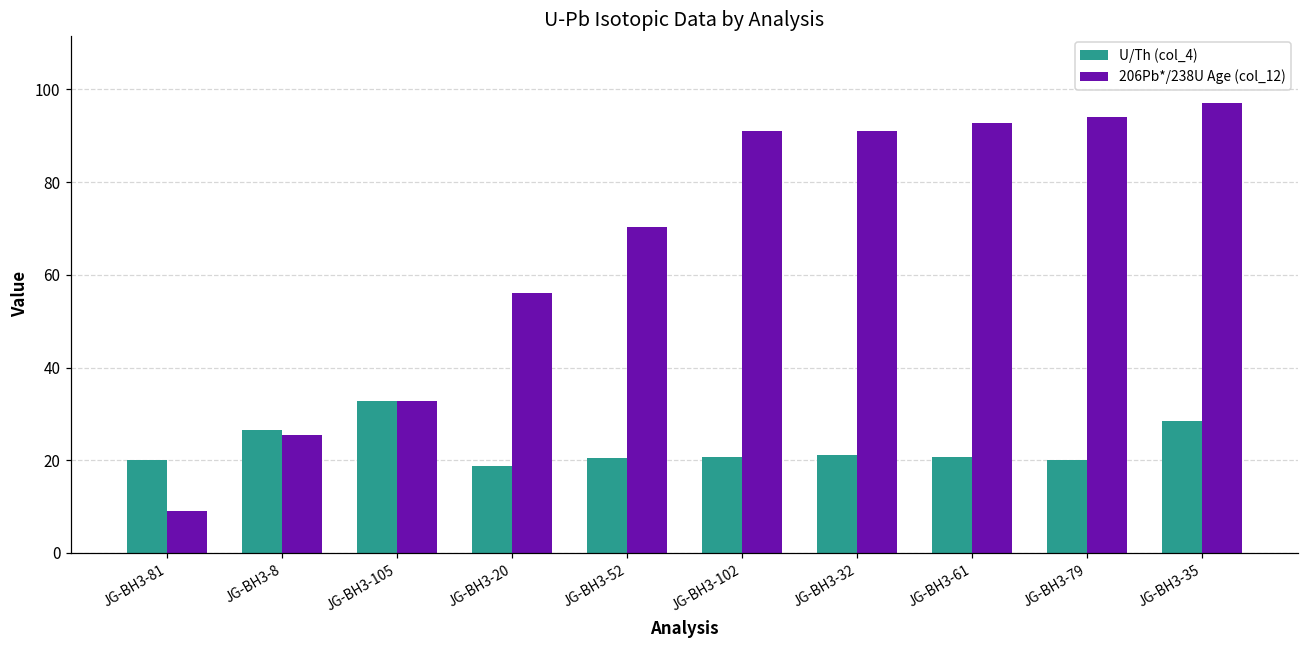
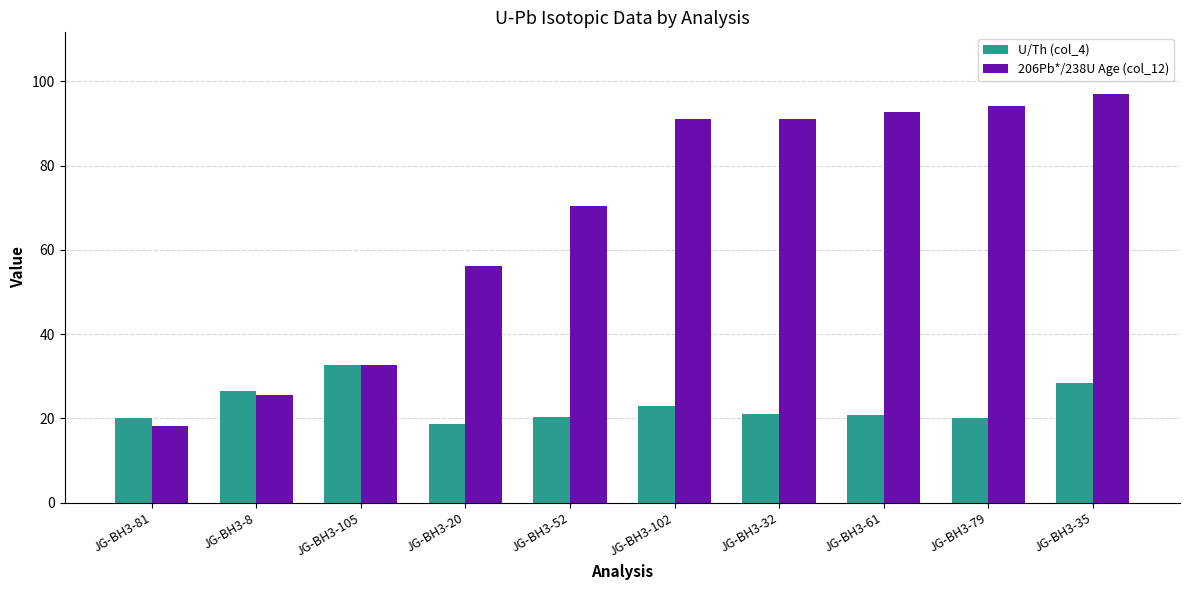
  {
    "U/Th (col_4)": {
      "JG-BH3-81": 20,
      "JG-BH3-8": 27,
      "JG-BH3-105": 33,
      "JG-BH3-20": 19,
      "JG-BH3-52": 20,
-     "JG-BH3-102": 21,
+     "JG-BH3-102": 23,
      "JG-BH3-32": 21,
      "JG-BH3-61": 21,
      "JG-BH3-79": 20,
      "JG-BH3-35": 28
    },
    "206Pb*/238U Age (col_12)": {
-     "JG-BH3-81": 9,
+     "JG-BH3-81": 18,
      "JG-BH3-8": 25,
      "JG-BH3-105": 33,
      "JG-BH3-20": 56,
      "JG-BH3-52": 70,
      "JG-BH3-102": 91,
      "JG-BH3-32": 91,
      "JG-BH3-61": 93,
      "JG-BH3-79": 94,
      "JG-BH3-35": 97
    }
  }
